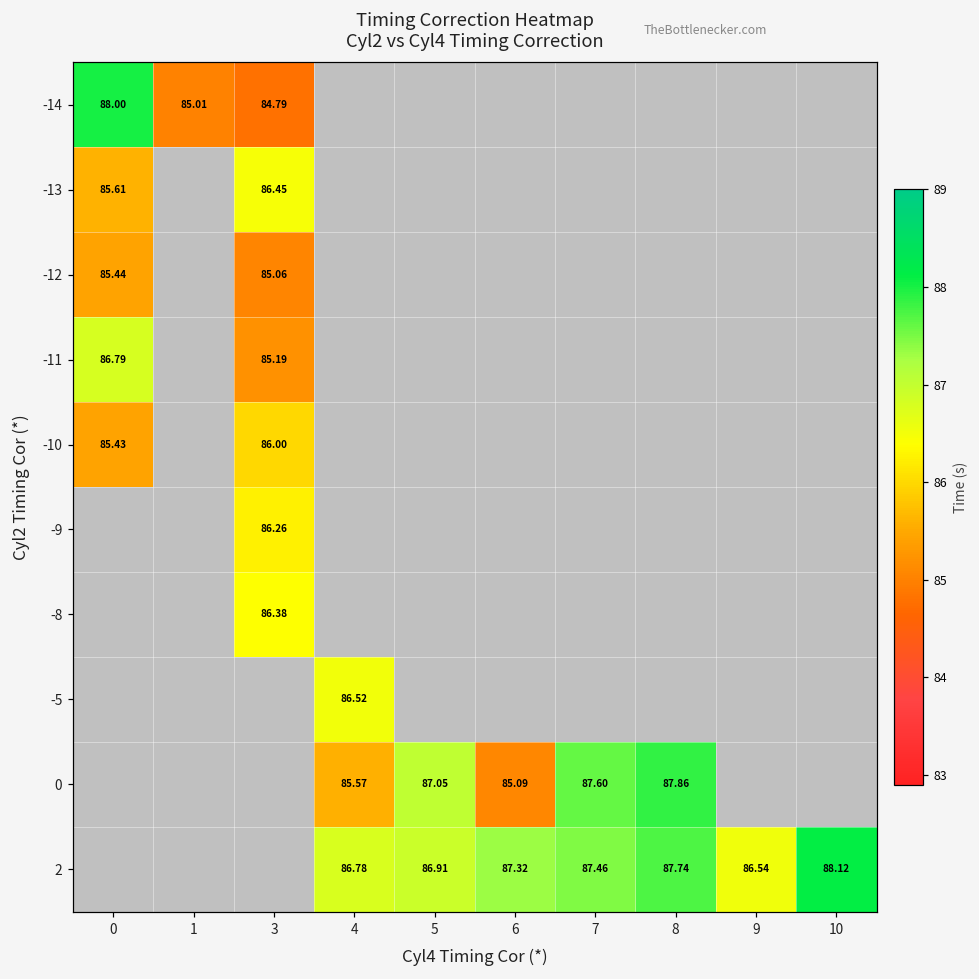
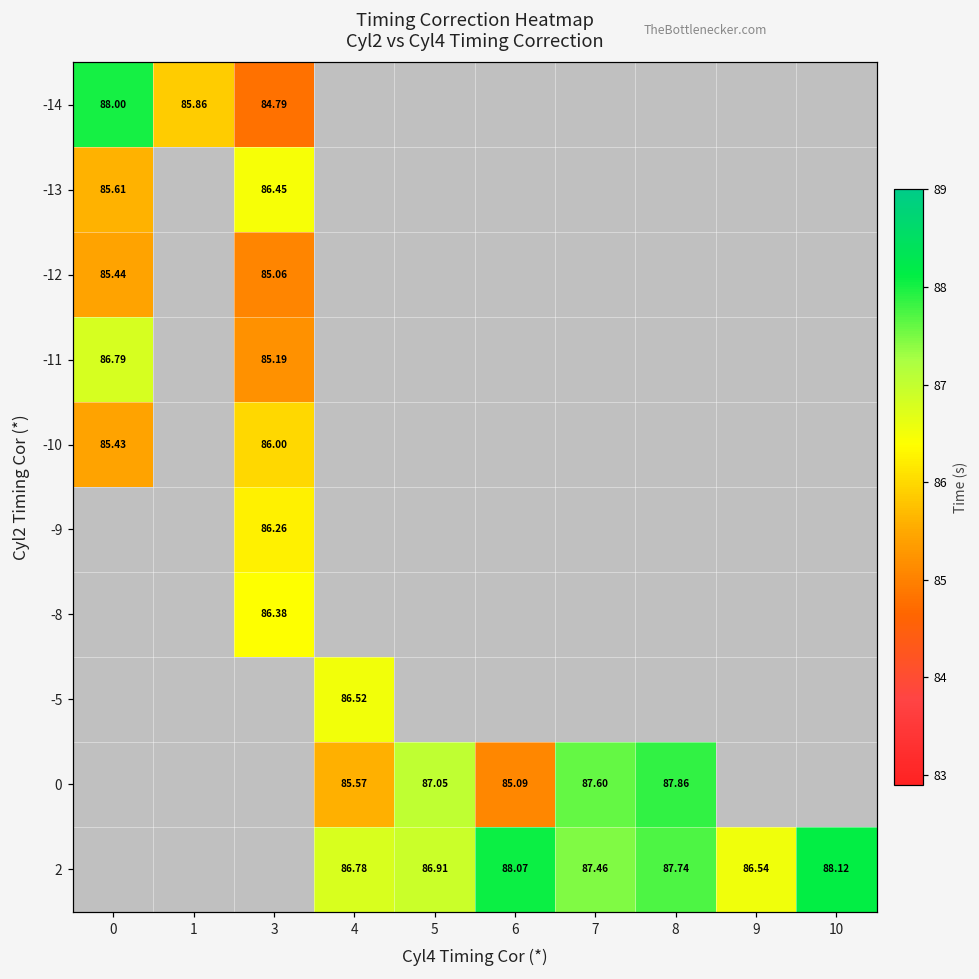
  {
    "-14": {
      "0": 88.00,
-     "1": 85.01,
+     "1": 85.86,
      "3": 84.79
    },
    "-13": {
      "0": 85.61,
      "3": 86.45
    },
    "-12": {
      "0": 85.44,
      "3": 85.06
    },
    "-11": {
      "0": 86.79,
      "3": 85.19
    },
    "-10": {
      "0": 85.43,
      "3": 86.00
    },
    "-9": {
      "3": 86.26
    },
    "-8": {
      "3": 86.38
    },
    "-5": {
      "4": 86.52
    },
    "0": {
      "4": 85.57,
      "5": 87.05,
      "6": 85.09,
      "7": 87.60,
      "8": 87.86
    },
    "2": {
      "4": 86.78,
      "5": 86.91,
-     "6": 87.32,
+     "6": 88.07,
      "7": 87.46,
      "8": 87.74,
      "9": 86.54,
      "10": 88.12
    }
  }
